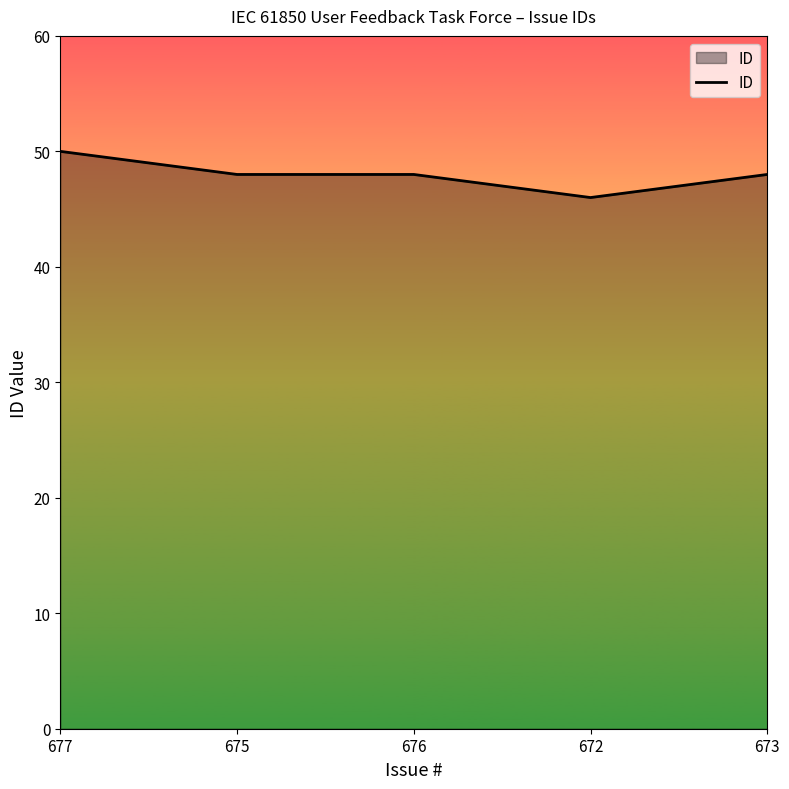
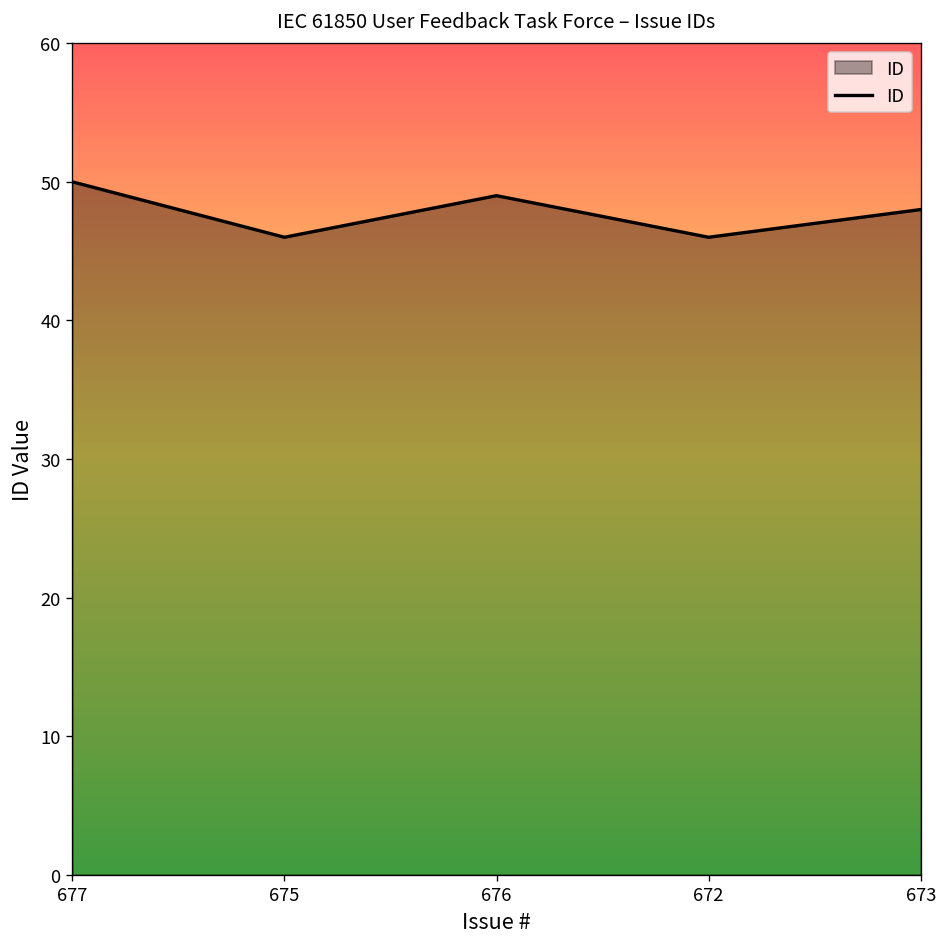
  {
    "677": 50,
-   "675": 48,
-   "676": 48,
+   "675": 46,
+   "676": 49,
    "672": 46,
    "673": 48
  }
